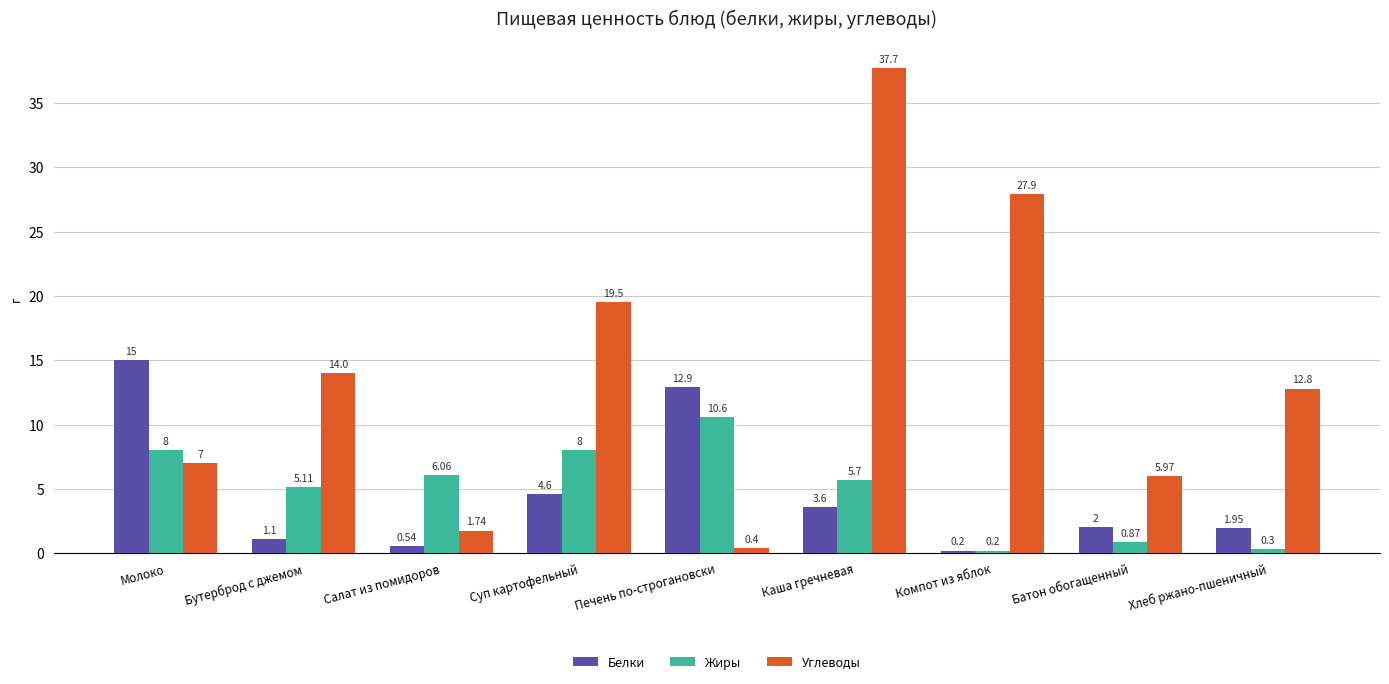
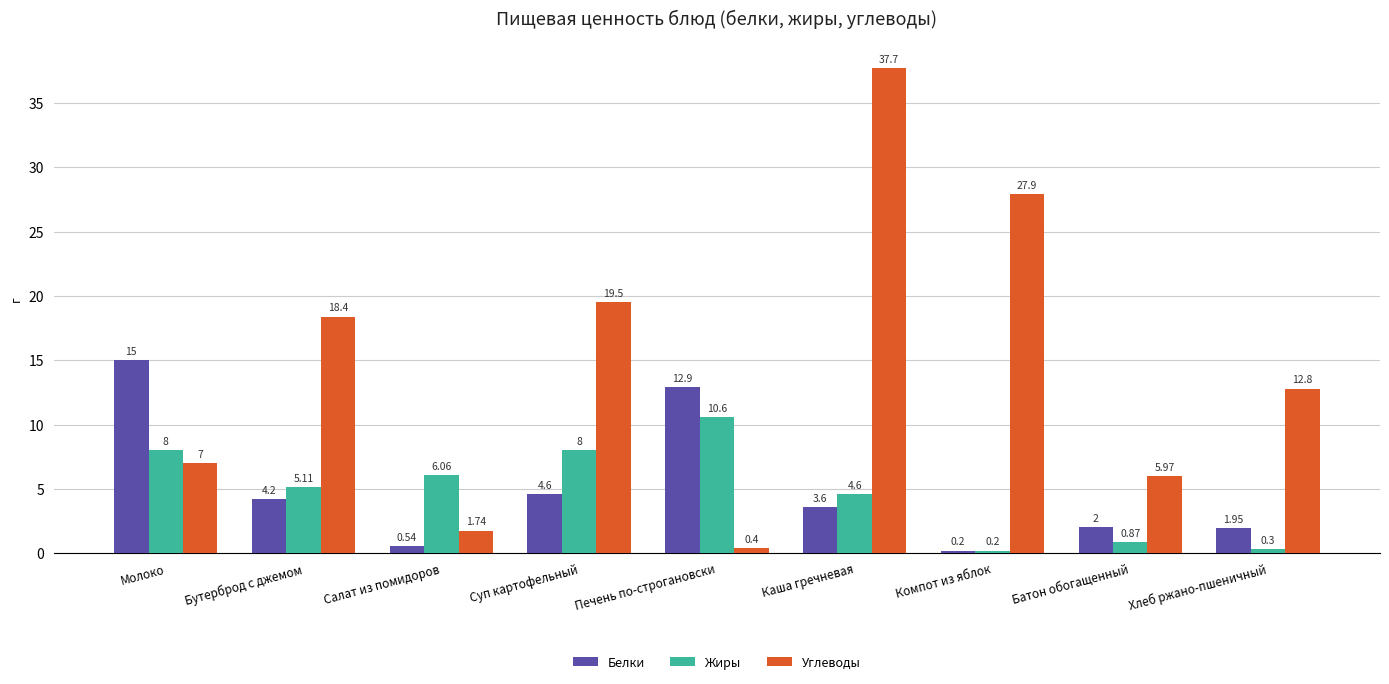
  {
    "Белки": {
      "Молоко": 15,
-     "Бутерброд с джемом": 1.1,
+     "Бутерброд с джемом": 4.2,
      "Салат из помидоров": 0.54,
      "Суп картофельный": 4.6,
      "Печень по-строгановски": 12.9,
      "Каша гречневая": 3.6,
      "Компот из яблок": 0.2,
      "Батон обогащенный": 2,
      "Хлеб ржано-пшеничный": 1.95
    },
    "Жиры": {
      "Молоко": 8,
      "Бутерброд с джемом": 5.11,
      "Салат из помидоров": 6.06,
      "Суп картофельный": 8,
      "Печень по-строгановски": 10.6,
-     "Каша гречневая": 5.7,
+     "Каша гречневая": 4.6,
      "Компот из яблок": 0.2,
      "Батон обогащенный": 0.87,
      "Хлеб ржано-пшеничный": 0.3
    },
    "Углеводы": {
      "Молоко": 7,
-     "Бутерброд с джемом": 14.0,
+     "Бутерброд с джемом": 18.4,
      "Салат из помидоров": 1.74,
      "Суп картофельный": 19.5,
      "Печень по-строгановски": 0.4,
      "Каша гречневая": 37.7,
      "Компот из яблок": 27.9,
      "Батон обогащенный": 5.97,
      "Хлеб ржано-пшеничный": 12.8
    }
  }
